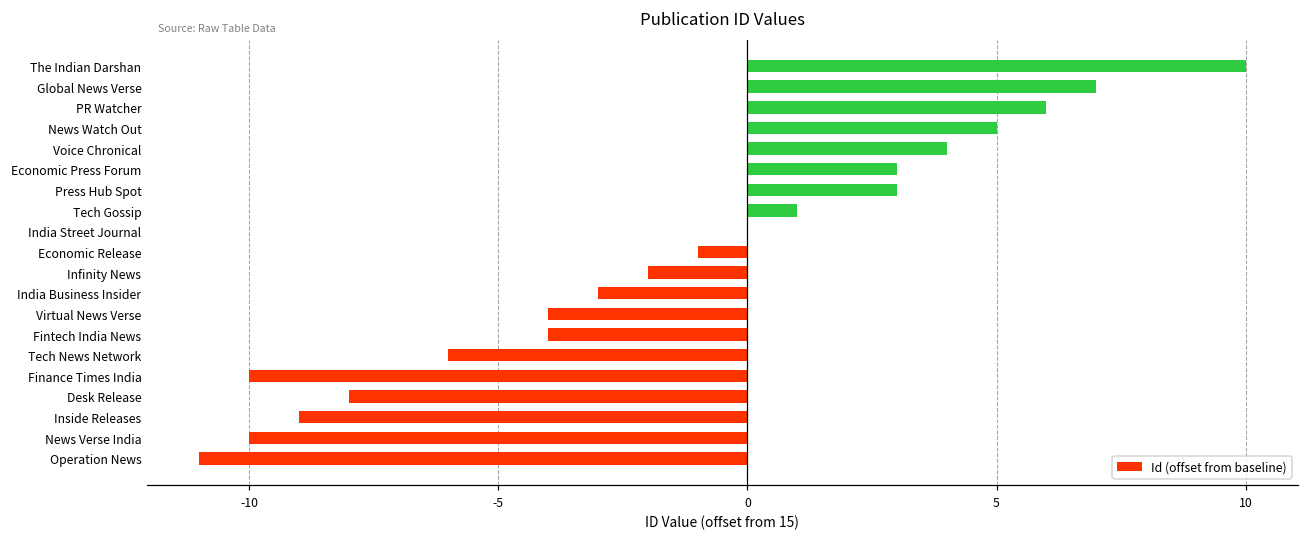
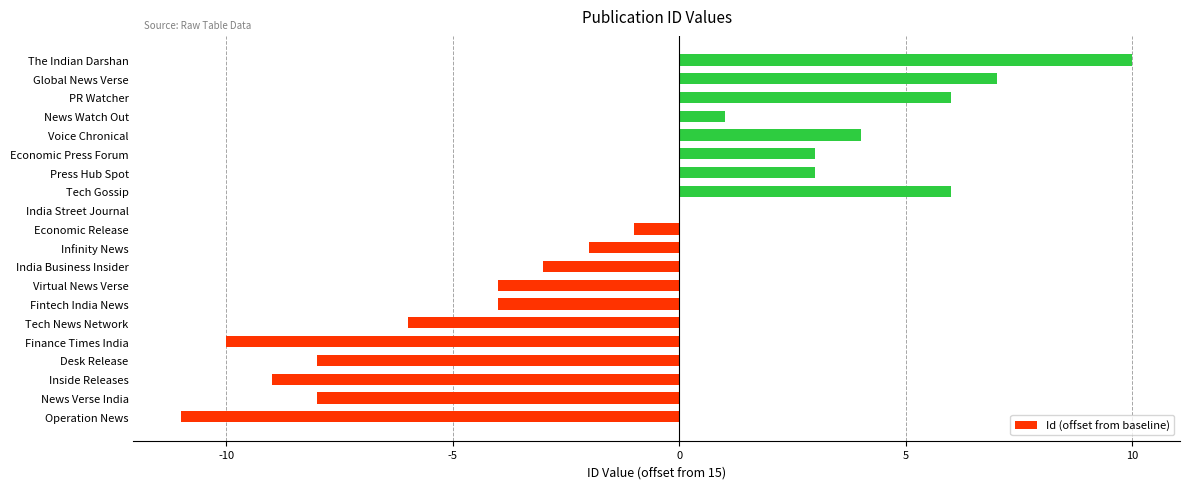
  {
    "The Indian Darshan": 10.0,
    "Global News Verse": 7.0,
    "PR Watcher": 6.0,
-   "News Watch Out": 5.0,
+   "News Watch Out": 1.0,
    "Voice Chronical": 4.0,
    "Economic Press Forum": 3.0,
    "Press Hub Spot": 3.0,
-   "Tech Gossip": 1.0,
+   "Tech Gossip": 6.0,
    "India Street Journal": 0.0,
    "Economic Release": -1.0,
    "Infinity News": -2.0,
    "India Business Insider": -3.0,
    "Virtual News Verse": -4.0,
    "Fintech India News": -4.0,
    "Tech News Network": -6.0,
    "Finance Times India": -10.0,
    "Desk Release": -8.0,
    "Inside Releases": -9.0,
-   "News Verse India": -10.0,
+   "News Verse India": -8.0,
    "Operation News": -11.0
  }
